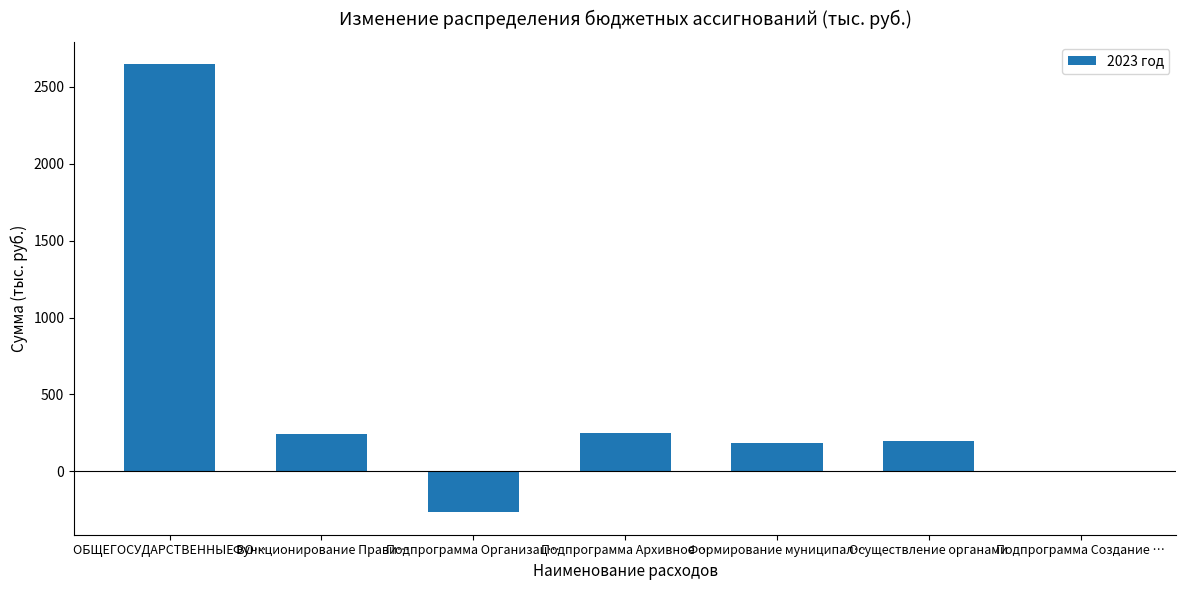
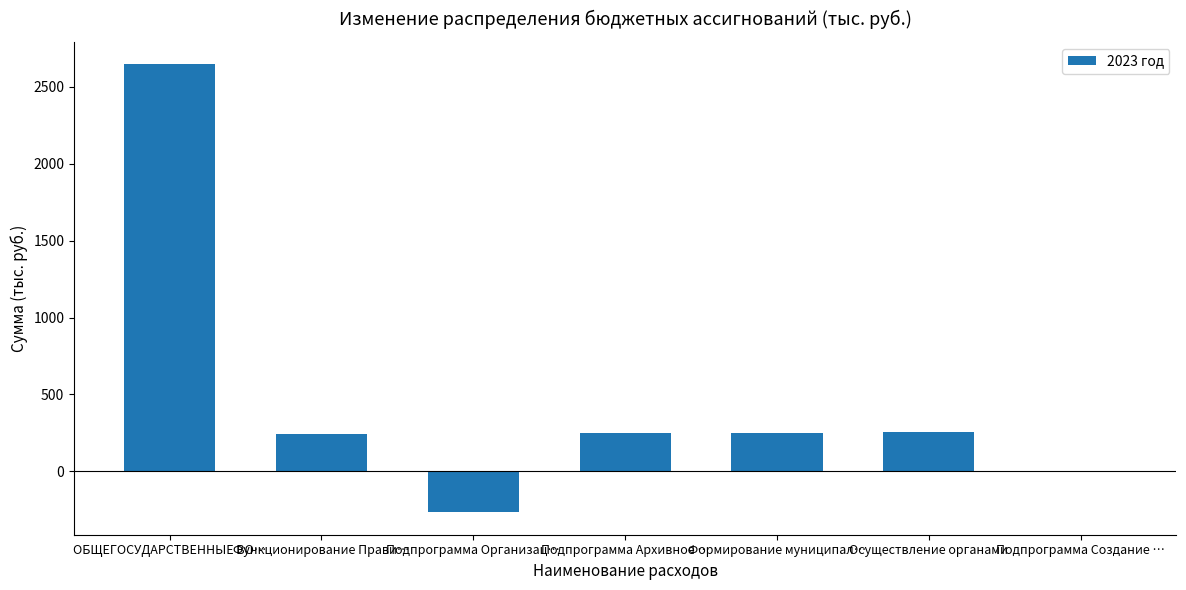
  {
    "Подпрограмма Организац…": -270,
    "Подпрограмма Архивное …": 250,
-   "Формирование муниципал…": 180,
-   "Осуществление органами": 200,
+   "Формирование муниципал…": 250,
+   "Осуществление органами": 260,
    "Подпрограмма Создание …": 0
  }
